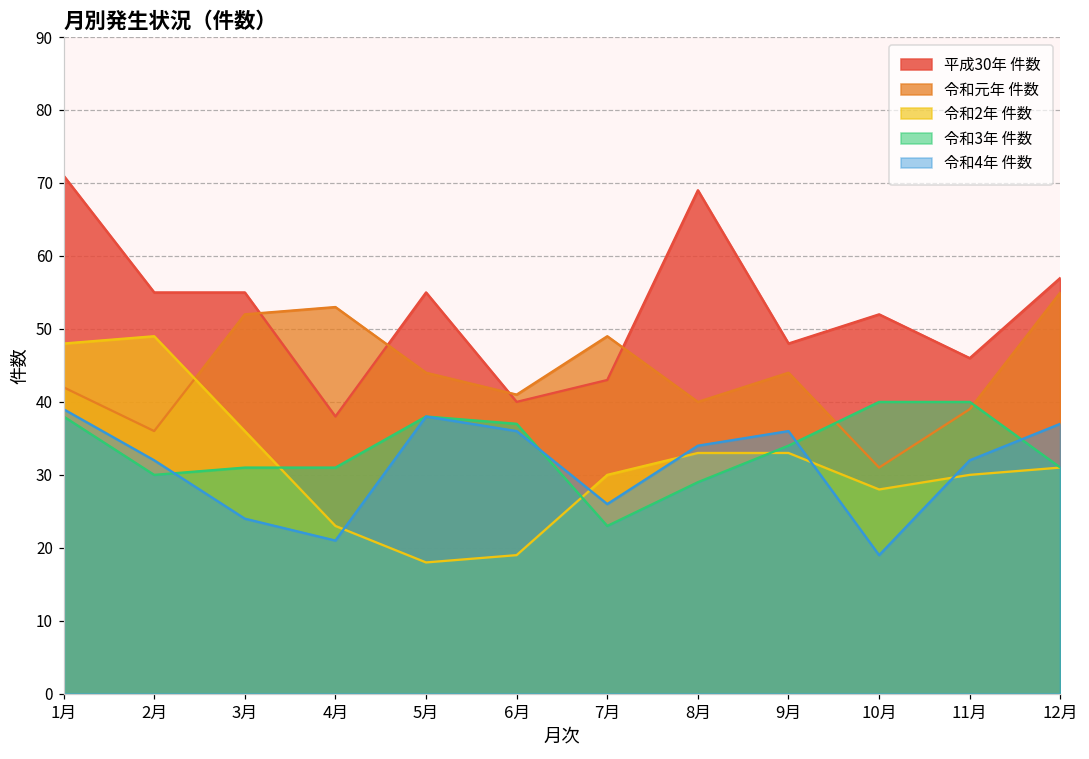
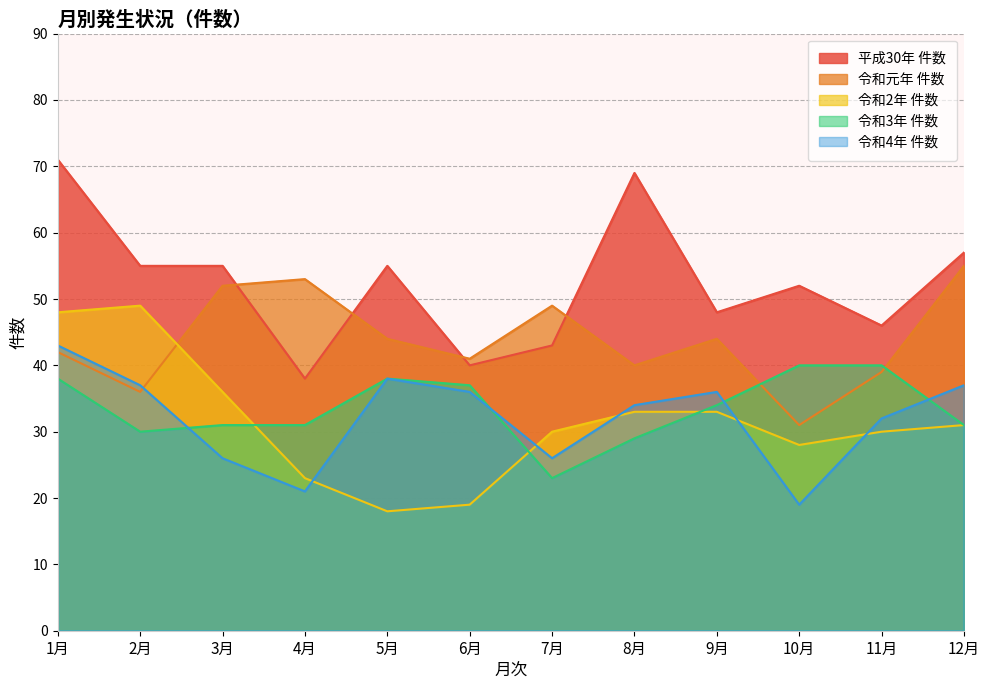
  {
    "令和2年 件数": {
      "1月": 48,
      "2月": 49,
      "3月": 36,
      "4月": 23,
      "5月": 18,
      "6月": 19,
      "7月": 30,
      "8月": 33,
      "9月": 33,
      "10月": 28,
      "11月": 30
    },
    "令和3年 件数": {
      "1月": 38,
      "2月": 30,
      "3月": 31,
      "4月": 31,
      "6月": 37,
      "7月": 23,
      "8月": 29,
      "9月": 34,
      "10月": 40,
      "11月": 40
    },
    "令和4年 件数": {
-     "1月": 39,
-     "2月": 32,
-     "3月": 24,
+     "1月": 43,
+     "2月": 37,
+     "3月": 26,
      "4月": 21,
      "6月": 36,
      "7月": 26,
      "8月": 34,
      "9月": 36,
      "10月": 19,
      "11月": 32,
      "12月": 37
    }
  }
